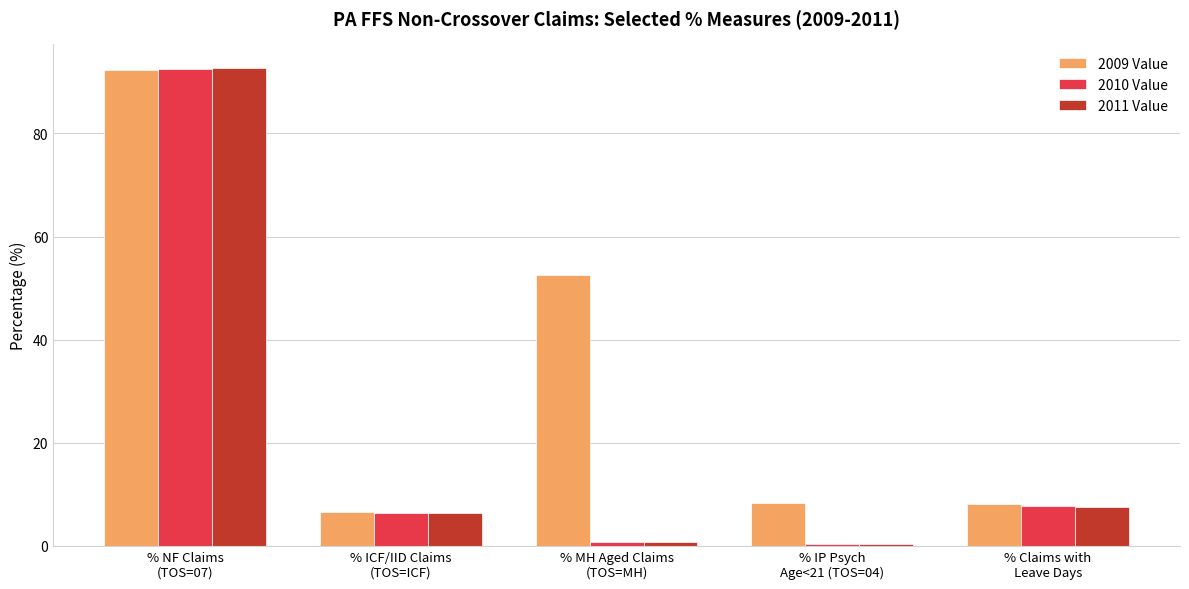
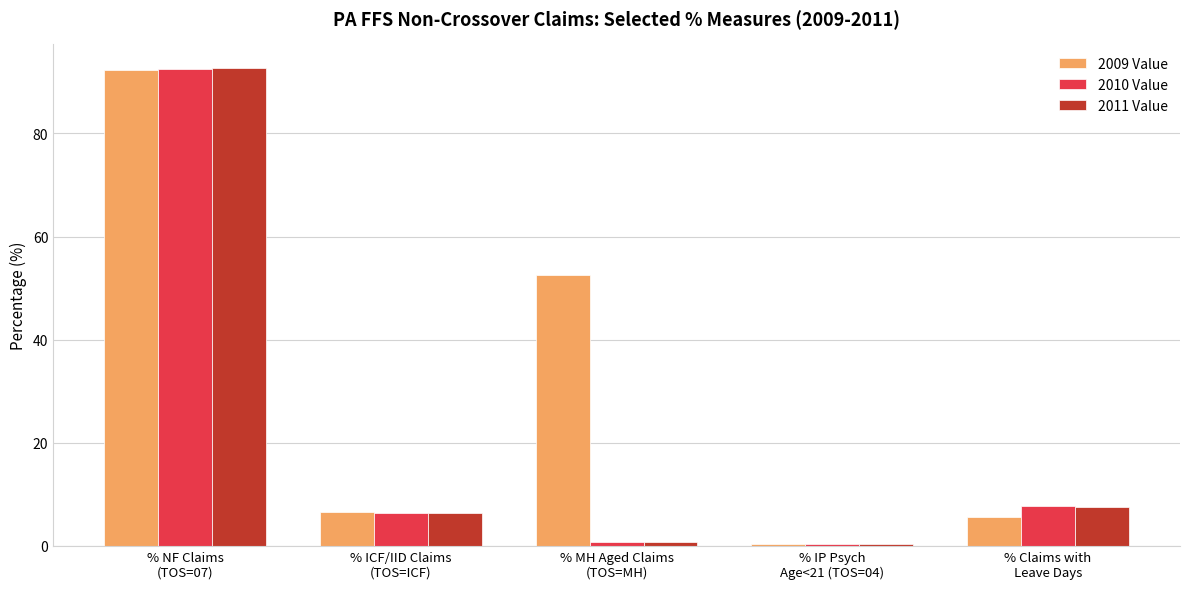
  {
    "2009 Value": {
      "% NF Claims (TOS=07)": 92,
      "% ICF/IID Claims (TOS=ICF)": 7,
      "% MH Aged Claims (TOS=MH)": 53,
-     "% IP Psych Age<21 (TOS=04)": 8,
-     "% Claims with Leave Days": 8
+     "% IP Psych Age<21 (TOS=04)": 0,
+     "% Claims with Leave Days": 6
    }
  }
